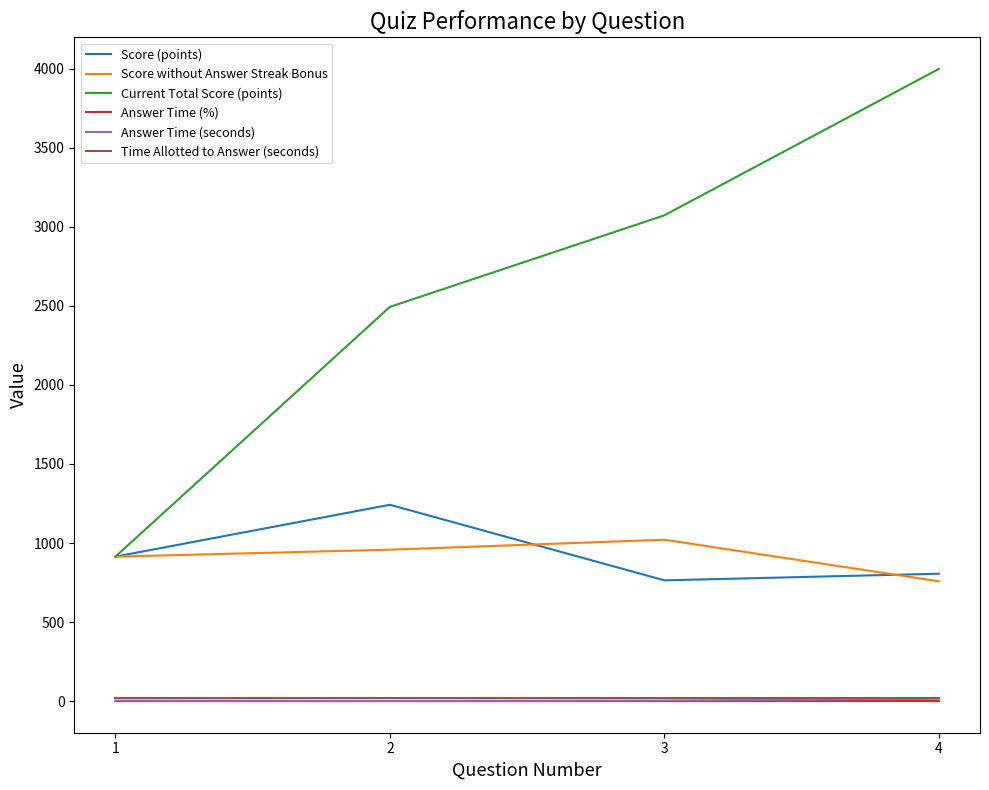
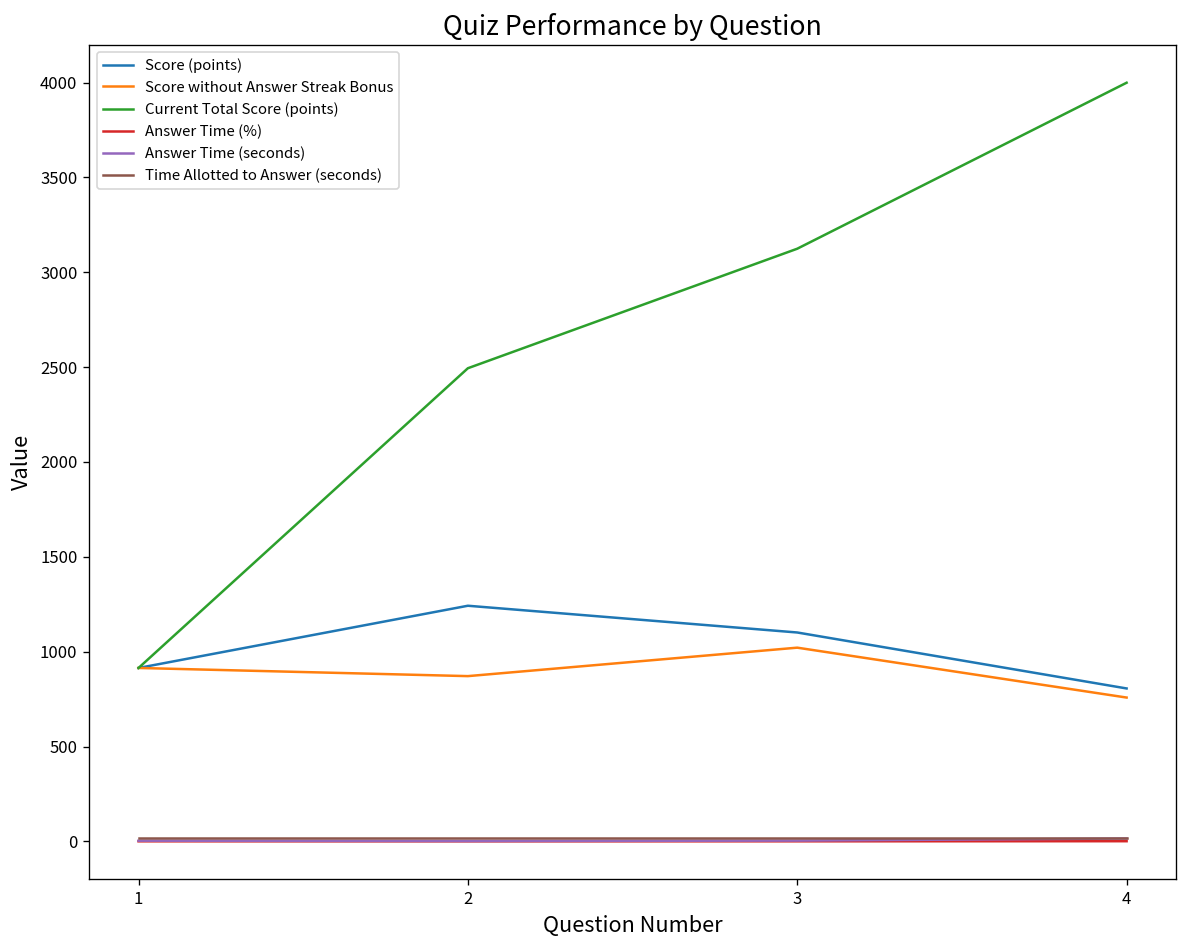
  {
    "Score (points)": {
      "2": 1240,
-     "3": 760,
+     "3": 1100,
      "4": 810
    },
    "Score without Answer Streak Bonus": {
-     "2": 960,
+     "2": 870,
      "3": 1020,
      "4": 760
    },
    "Current Total Score (points)": {
      "2": 2490,
-     "3": 3070,
+     "3": 3120,
      "4": 4000
    },
    "Time Allotted to Answer (seconds)": {
      "1": 20,
      "2": 20
    }
  }
